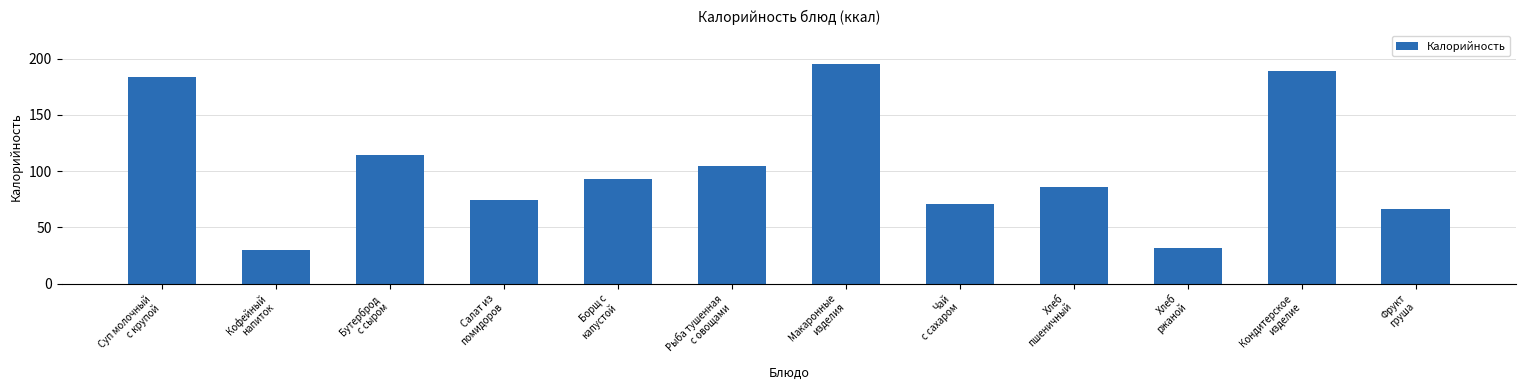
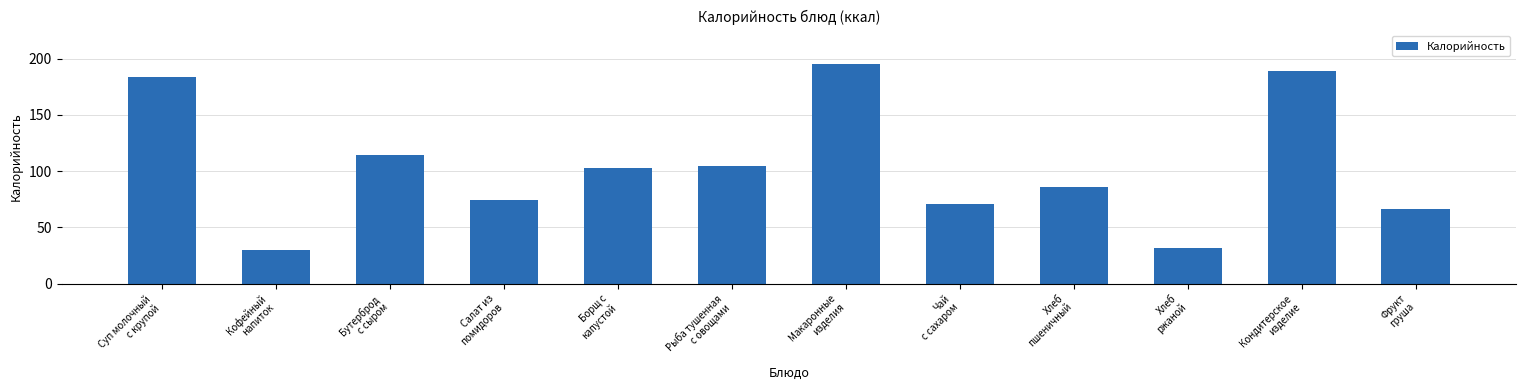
  {
    "Суп молочный с крупой": 184,
    "Кофейный напиток": 30,
    "Бутерброд с сыром": 114,
    "Салат из помидоров": 74,
-   "Борщ с капустой": 93,
+   "Борщ с капустой": 103,
    "Рыба тушенная с овощами": 105,
    "Макаронные изделия": 196,
    "Чай с сахаром": 71,
    "Хлеб пшеничный": 86,
    "Хлеб ржаной": 32,
    "Кондитерское изделие": 189,
    "Фрукт груша": 66
  }
